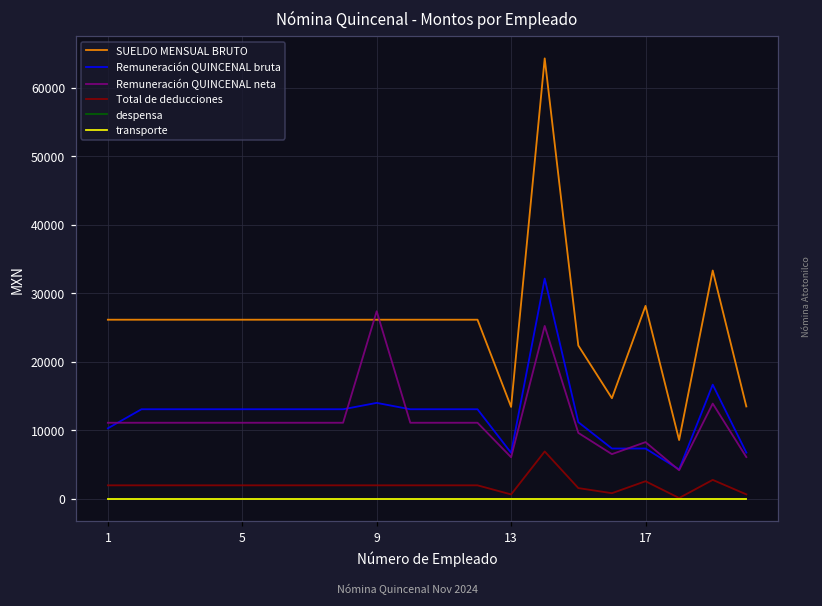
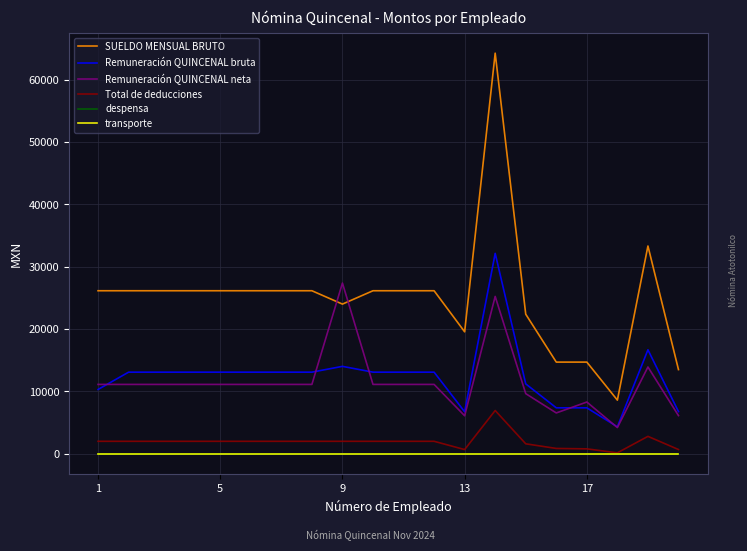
  {
    "SUELDO MENSUAL BRUTO": {
      "1": 26000,
      "5": 26000,
-     "9": 26000,
-     "13": 13000,
-     "17": 28000
+     "9": 24000,
+     "13": 20000,
+     "17": 15000
    },
    "Remuneración QUINCENAL bruta": {
      "1": 10000,
      "5": 13000,
      "9": 14000,
      "13": 7000,
      "17": 7000
    },
    "Remuneración QUINCENAL neta": {
      "1": 11000,
      "5": 11000,
      "9": 27000,
      "13": 6000,
      "17": 8000
    },
    "Total de deducciones": {
      "1": 2000,
      "5": 2000,
      "9": 2000,
      "13": 1000,
-     "17": 3000
+     "17": 1000
    },
    "transporte": {
      "1": 0,
      "5": 0,
      "9": 0,
      "13": 0,
      "17": 0
    }
  }
